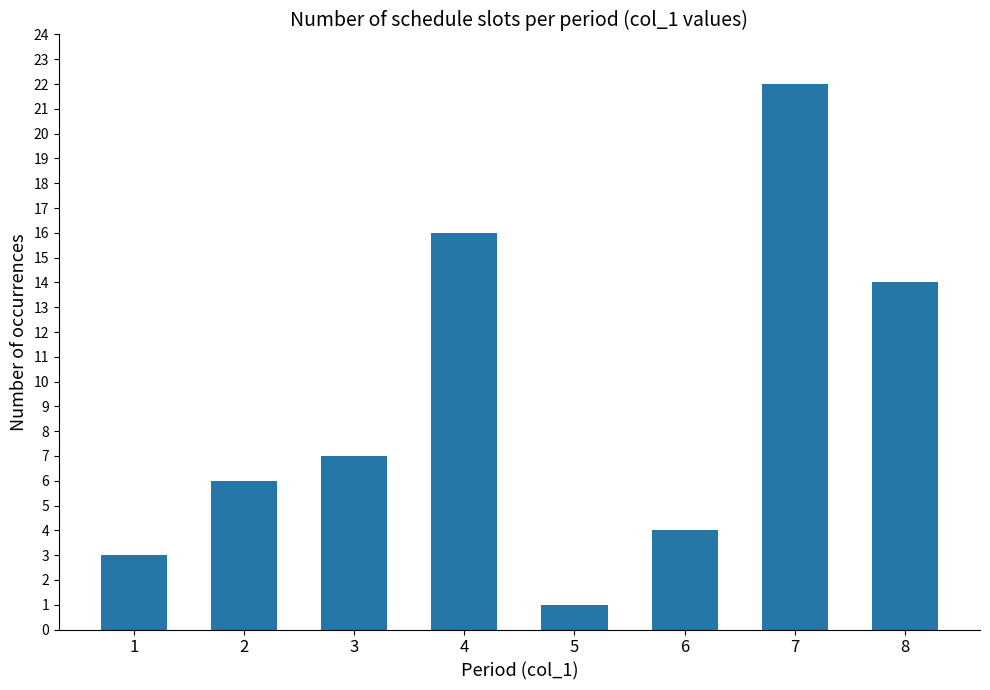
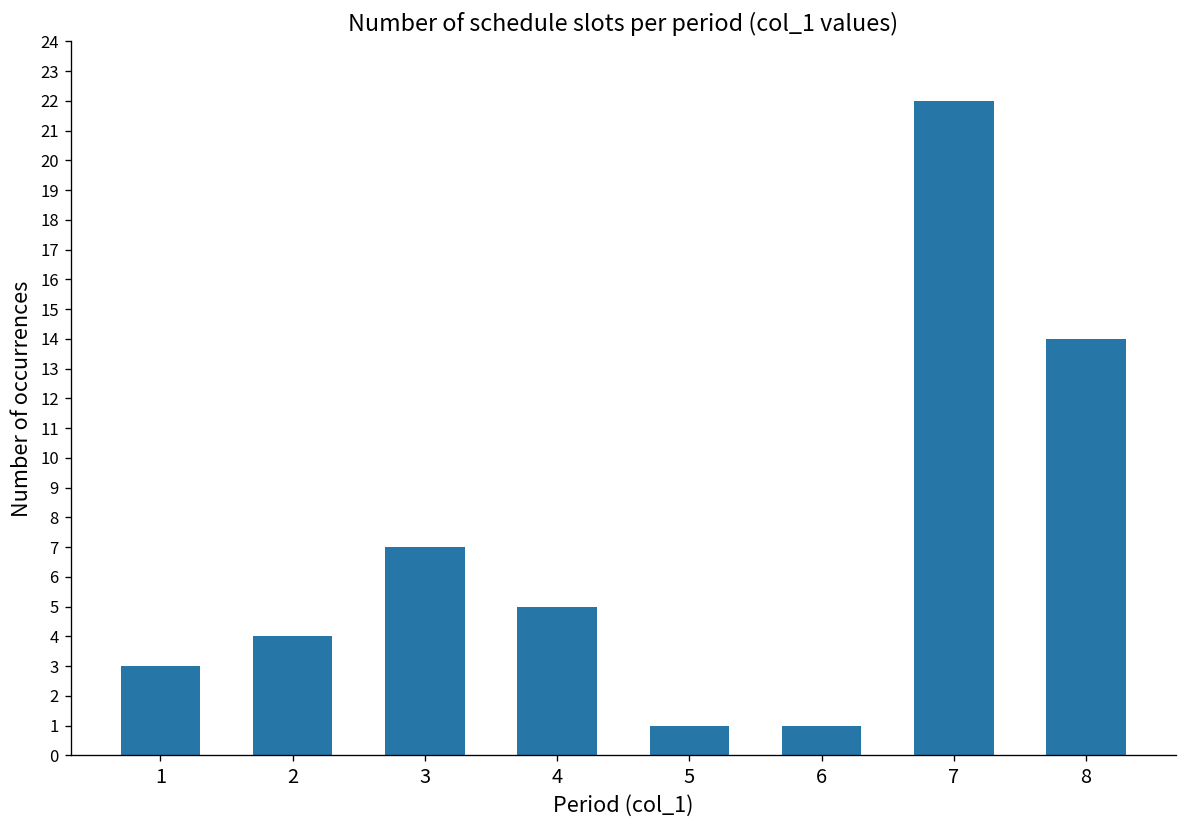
  {
    "1": 3,
-   "2": 6,
+   "2": 4,
    "3": 7,
-   "4": 16,
+   "4": 5,
    "5": 1,
-   "6": 4,
+   "6": 1,
    "7": 22,
    "8": 14
  }
